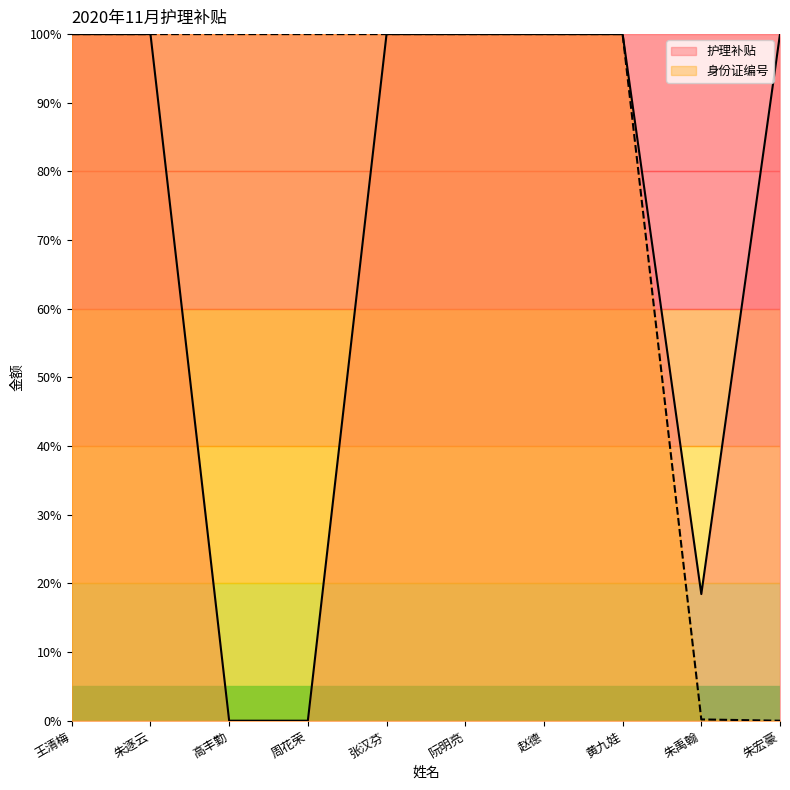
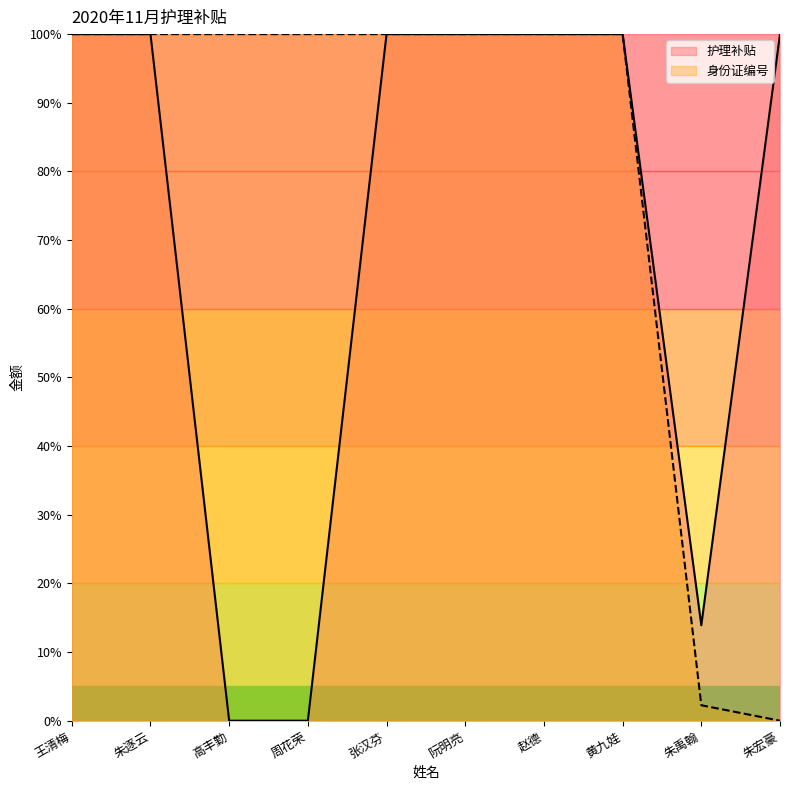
  {
    "护理补贴": {
      "高丰勤": "0%",
      "周花荣": "0%",
-     "朱禹翰": "18%",
+     "朱禹翰": "14%",
      "朱宏豪": "100%"
    },
    "身份证编号": {
      "高丰勤": "100%",
      "周花荣": "100%",
-     "朱禹翰": "0%",
+     "朱禹翰": "2%",
      "朱宏豪": "0%"
    }
  }
